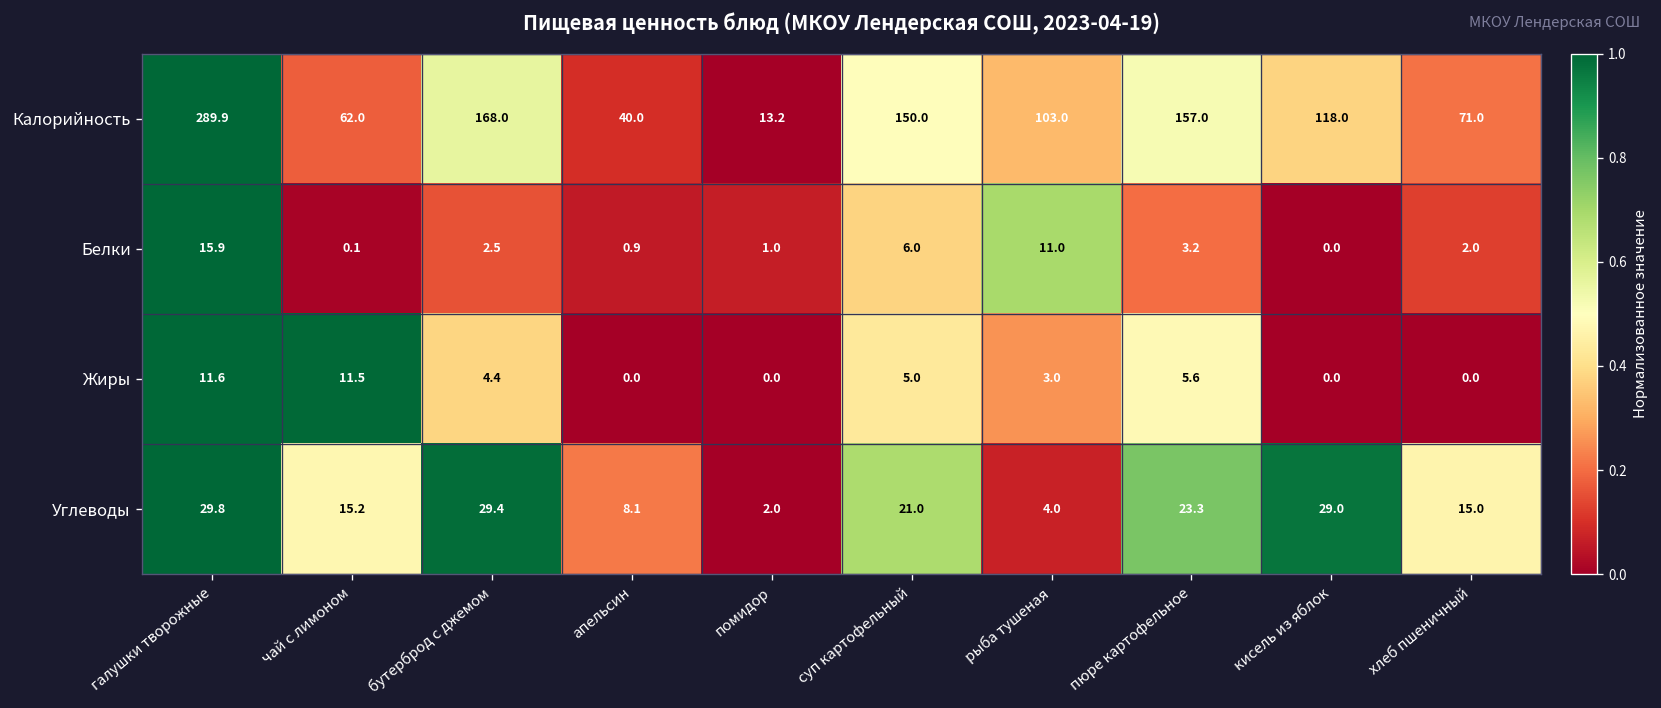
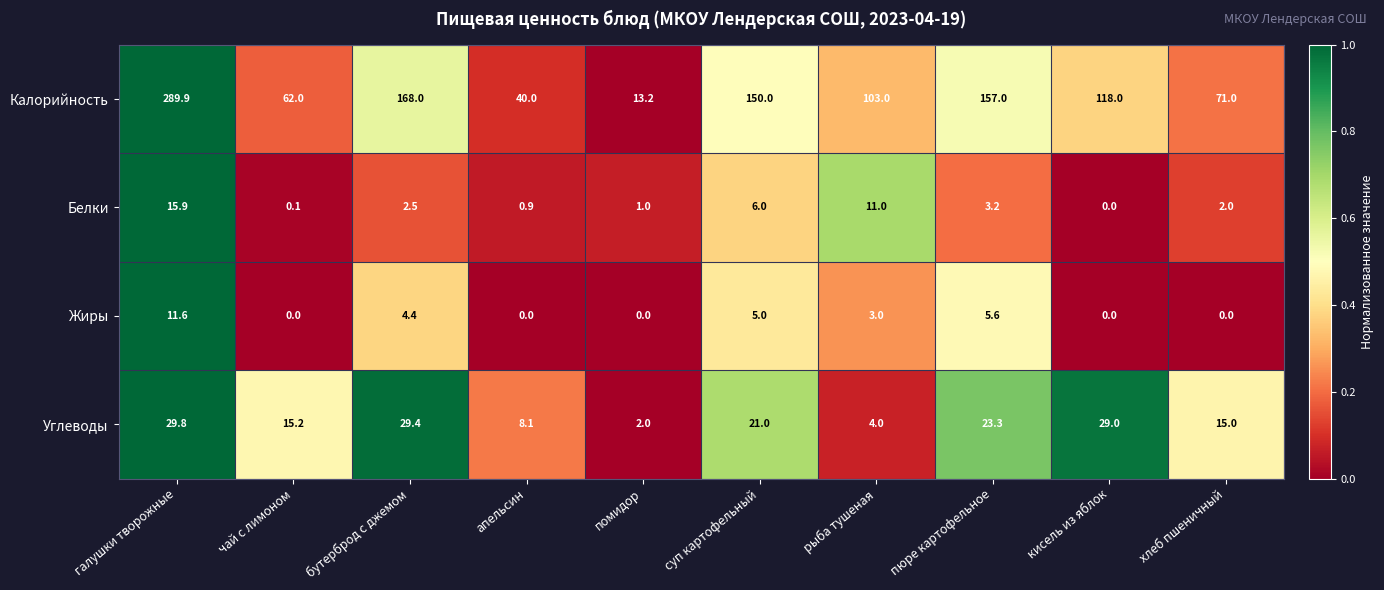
  {
    "Калорийность": {
      "галушки творожные": 289.9,
      "чай с лимоном": 62.0,
      "бутерброд с джемом": 168.0,
      "апельсин": 40.0,
      "помидор": 13.2,
      "суп картофельный": 150.0,
      "рыба тушеная": 103.0,
      "пюре картофельное": 157.0,
      "кисель из яблок": 118.0,
      "хлеб пшеничный": 71.0
    },
    "Белки": {
      "галушки творожные": 15.9,
      "чай с лимоном": 0.1,
      "бутерброд с джемом": 2.5,
      "апельсин": 0.9,
      "помидор": 1.0,
      "суп картофельный": 6.0,
      "рыба тушеная": 11.0,
      "пюре картофельное": 3.2,
      "кисель из яблок": 0.0,
      "хлеб пшеничный": 2.0
    },
    "Жиры": {
      "галушки творожные": 11.6,
-     "чай с лимоном": 11.5,
+     "чай с лимоном": 0.0,
      "бутерброд с джемом": 4.4,
      "апельсин": 0.0,
      "помидор": 0.0,
      "суп картофельный": 5.0,
      "рыба тушеная": 3.0,
      "пюре картофельное": 5.6,
      "кисель из яблок": 0.0,
      "хлеб пшеничный": 0.0
    },
    "Углеводы": {
      "галушки творожные": 29.8,
      "чай с лимоном": 15.2,
      "бутерброд с джемом": 29.4,
      "апельсин": 8.1,
      "помидор": 2.0,
      "суп картофельный": 21.0,
      "рыба тушеная": 4.0,
      "пюре картофельное": 23.3,
      "кисель из яблок": 29.0,
      "хлеб пшеничный": 15.0
    }
  }
